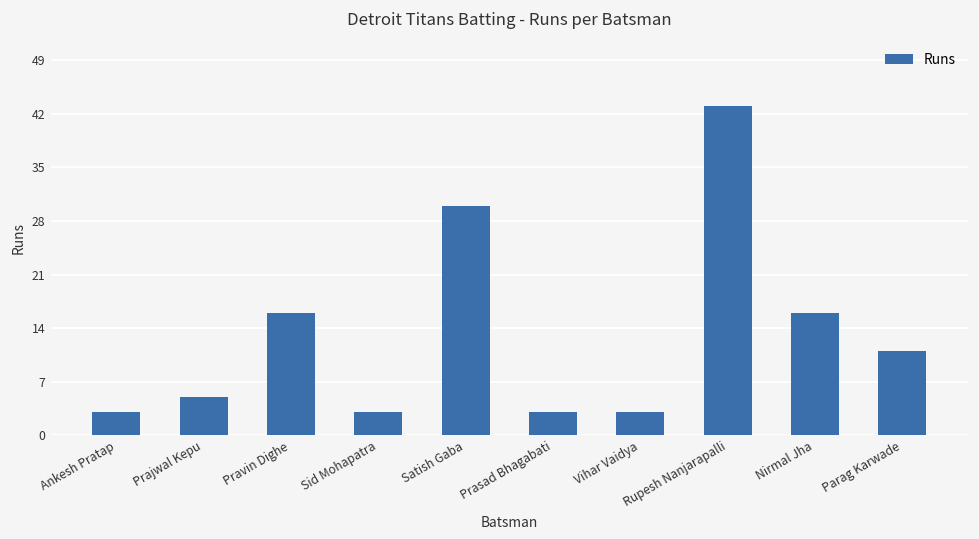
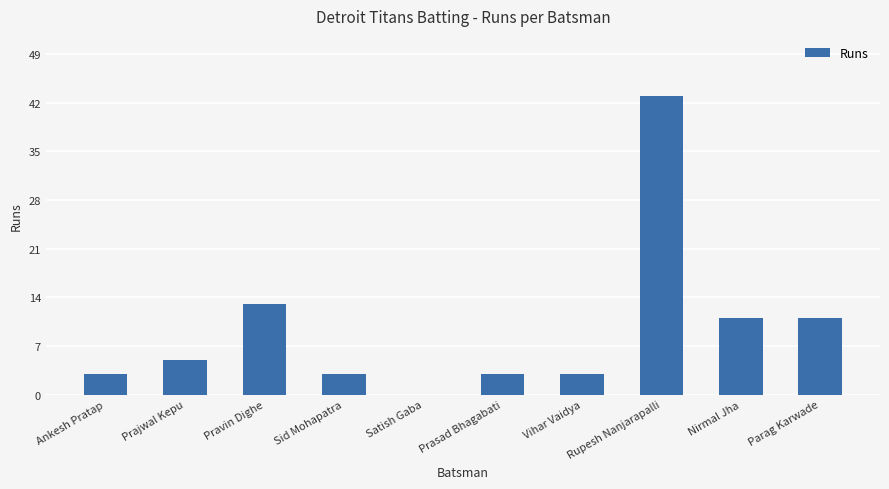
  {
    "Ankesh Pratap": 3,
    "Prajwal Kepu": 5,
-   "Pravin Dighe": 16,
+   "Pravin Dighe": 13,
    "Sid Mohapatra": 3,
-   "Satish Gaba": 30,
+   "Satish Gaba": 0,
    "Prasad Bhagabati": 3,
    "Vihar Vaidya": 3,
    "Rupesh Nanjarapalli": 43,
-   "Nirmal Jha": 16,
+   "Nirmal Jha": 11,
    "Parag Karwade": 11
  }
